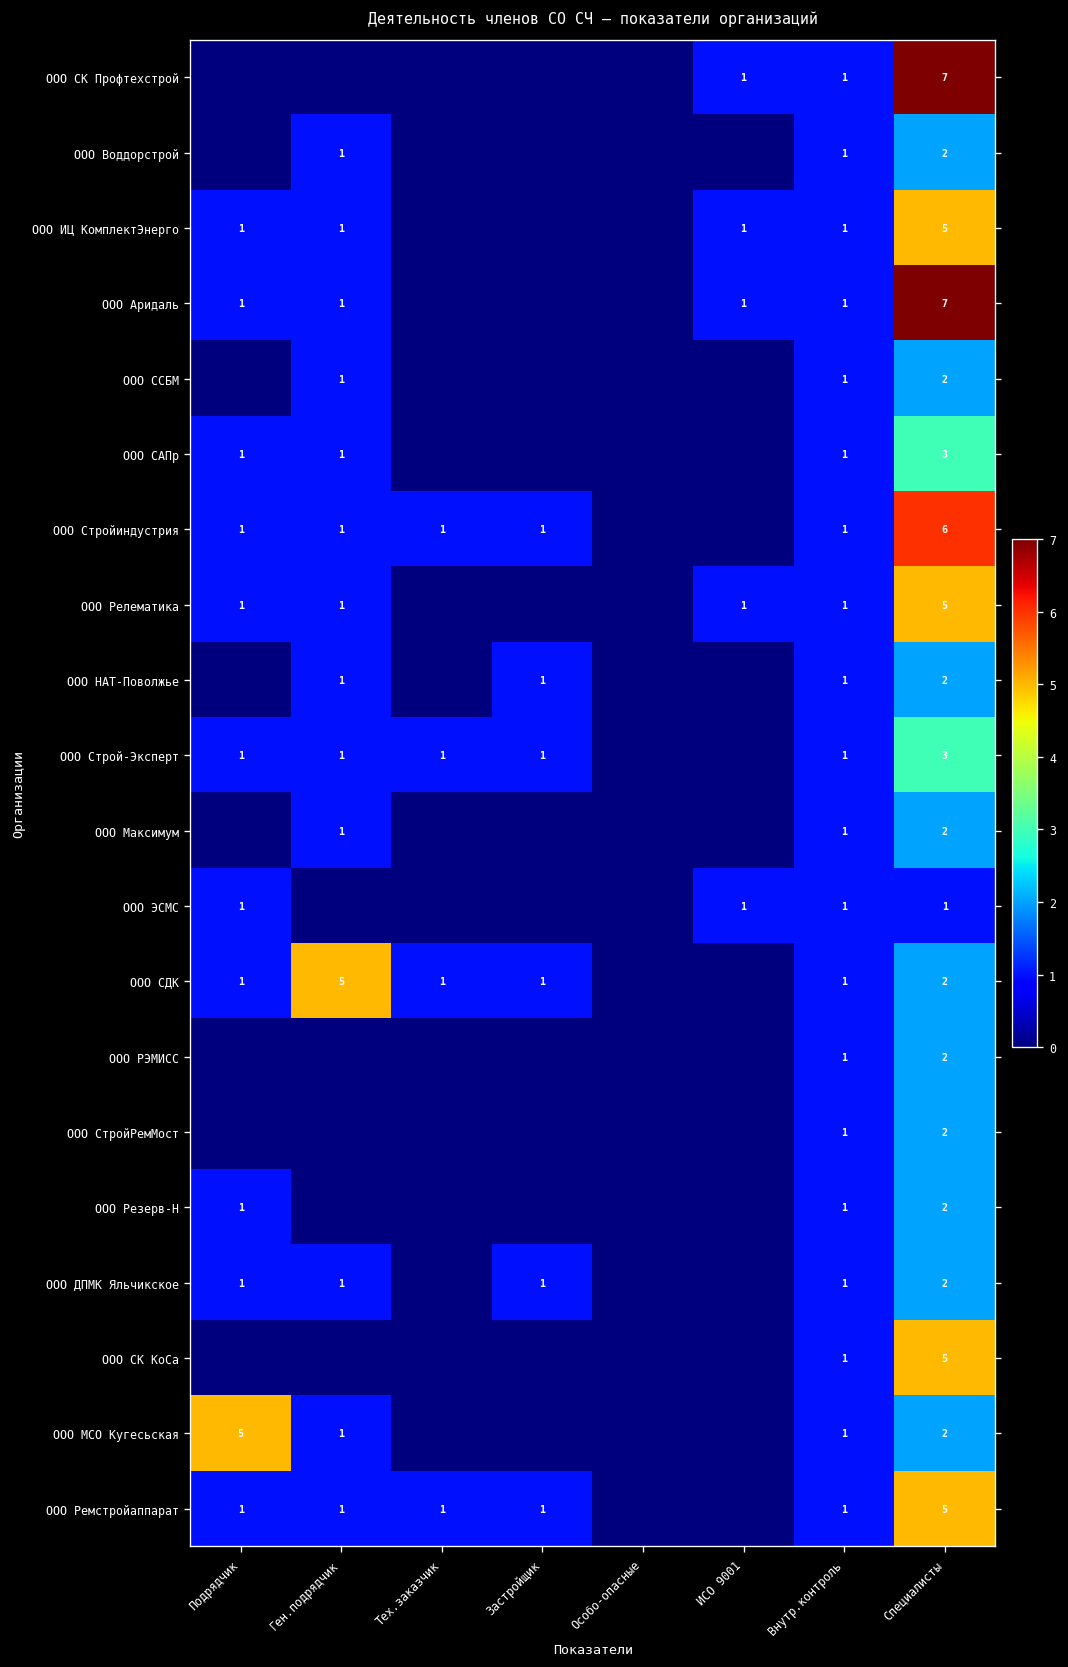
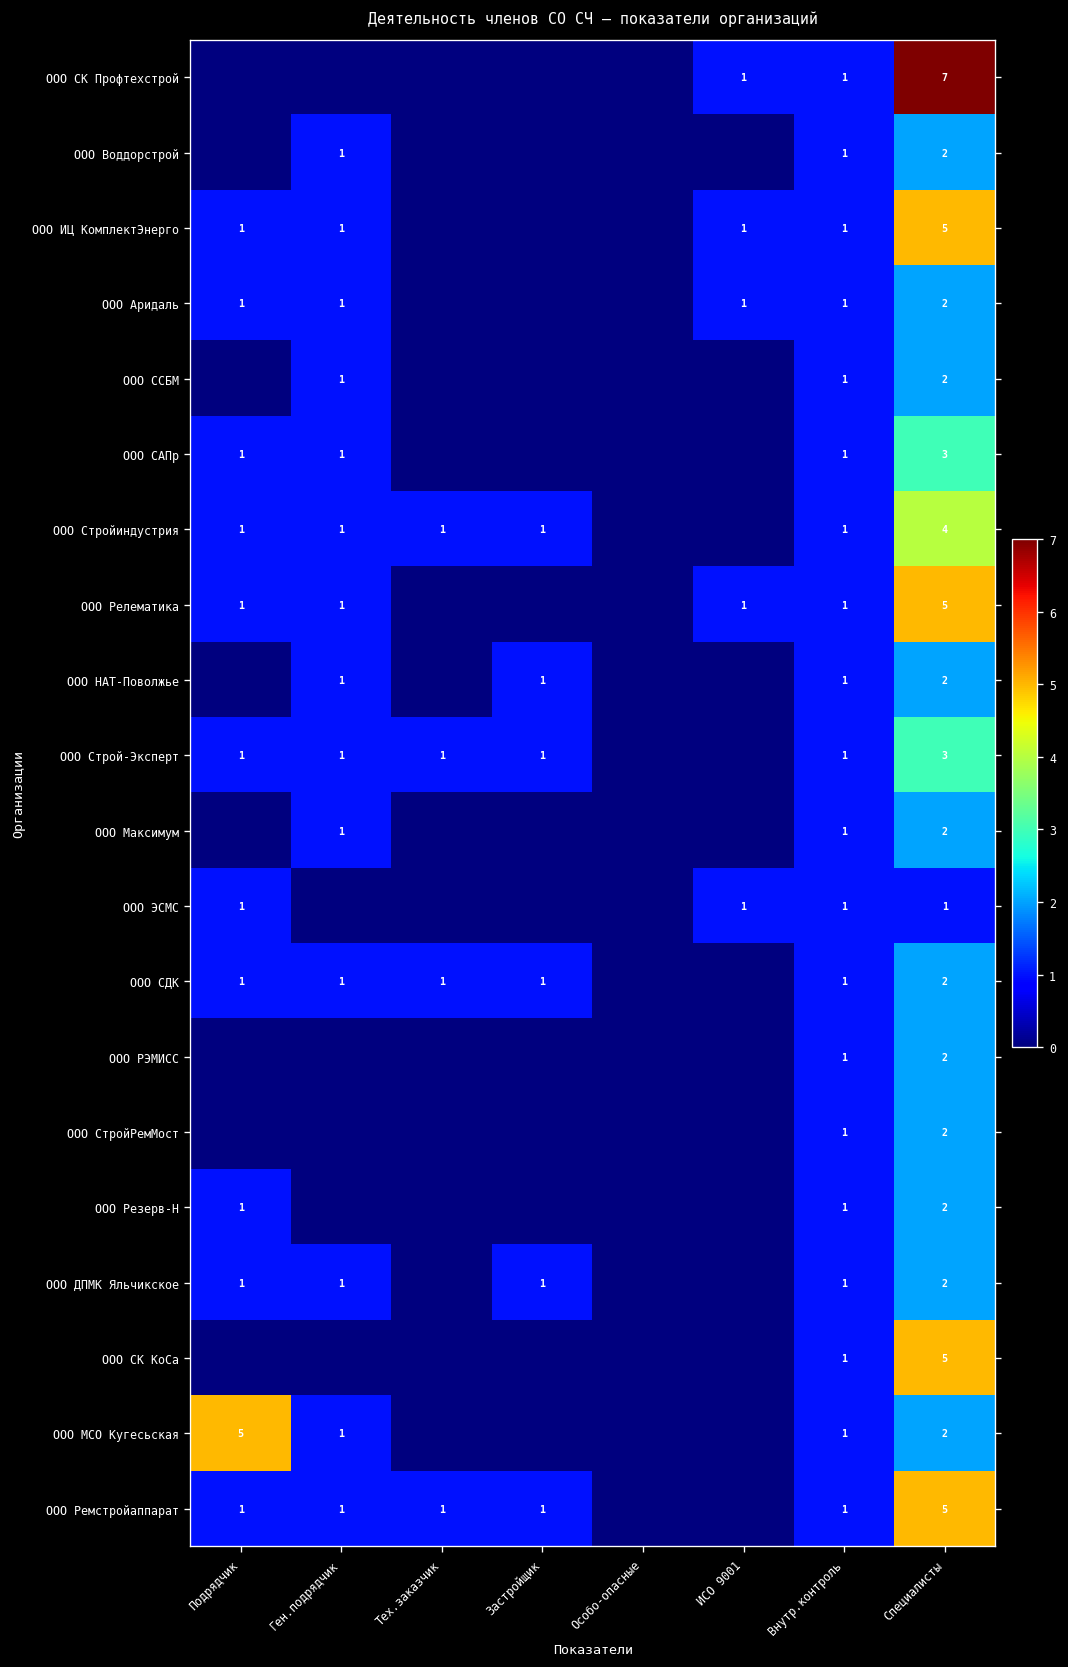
  {
    "ООО СК Профтехстрой": {
      "ИСО 9001": 1,
      "Внутр.контроль": 1,
      "Специалисты": 7
    },
    "ООО Воддорстрой": {
      "Ген.подрядчик": 1,
      "Внутр.контроль": 1,
      "Специалисты": 2
    },
    "ООО ИЦ КомплектЭнерго": {
      "Подрядчик": 1,
      "Ген.подрядчик": 1,
      "ИСО 9001": 1,
      "Внутр.контроль": 1,
      "Специалисты": 5
    },
    "ООО Аридаль": {
      "Подрядчик": 1,
      "Ген.подрядчик": 1,
      "ИСО 9001": 1,
      "Внутр.контроль": 1,
-     "Специалисты": 7
+     "Специалисты": 2
    },
    "ООО ССБМ": {
      "Ген.подрядчик": 1,
      "Внутр.контроль": 1,
      "Специалисты": 2
    },
    "ООО САПр": {
      "Подрядчик": 1,
      "Ген.подрядчик": 1,
      "Внутр.контроль": 1,
      "Специалисты": 3
    },
    "ООО Стройиндустрия": {
      "Подрядчик": 1,
      "Ген.подрядчик": 1,
      "Тех.заказчик": 1,
      "Застройщик": 1,
      "Внутр.контроль": 1,
-     "Специалисты": 6
+     "Специалисты": 4
    },
    "ООО Релематика": {
      "Подрядчик": 1,
      "Ген.подрядчик": 1,
      "ИСО 9001": 1,
      "Внутр.контроль": 1,
      "Специалисты": 5
    },
    "ООО НАТ-Поволжье": {
      "Ген.подрядчик": 1,
      "Застройщик": 1,
      "Внутр.контроль": 1,
      "Специалисты": 2
    },
    "ООО Строй-Эксперт": {
      "Подрядчик": 1,
      "Ген.подрядчик": 1,
      "Тех.заказчик": 1,
      "Застройщик": 1,
      "Внутр.контроль": 1,
      "Специалисты": 3
    },
    "ООО Максимум": {
      "Ген.подрядчик": 1,
      "Внутр.контроль": 1,
      "Специалисты": 2
    },
    "ООО ЭСМС": {
      "Подрядчик": 1,
      "ИСО 9001": 1,
      "Внутр.контроль": 1,
      "Специалисты": 1
    },
    "ООО СДК": {
      "Подрядчик": 1,
-     "Ген.подрядчик": 5,
+     "Ген.подрядчик": 1,
      "Тех.заказчик": 1,
      "Застройщик": 1,
      "Внутр.контроль": 1,
      "Специалисты": 2
    },
    "ООО РЭМИСС": {
      "Внутр.контроль": 1,
      "Специалисты": 2
    },
    "ООО СтройРемМост": {
      "Внутр.контроль": 1,
      "Специалисты": 2
    },
    "ООО Резерв-Н": {
      "Подрядчик": 1,
      "Внутр.контроль": 1,
      "Специалисты": 2
    },
    "ООО ДПМК Яльчикское": {
      "Подрядчик": 1,
      "Ген.подрядчик": 1,
      "Застройщик": 1,
      "Внутр.контроль": 1,
      "Специалисты": 2
    },
    "ООО СК КоСа": {
      "Внутр.контроль": 1,
      "Специалисты": 5
    },
    "ООО МСО Кугесьская": {
      "Подрядчик": 5,
      "Ген.подрядчик": 1,
      "Внутр.контроль": 1,
      "Специалисты": 2
    },
    "ООО Ремстройаппарат": {
      "Подрядчик": 1,
      "Ген.подрядчик": 1,
      "Тех.заказчик": 1,
      "Застройщик": 1,
      "Внутр.контроль": 1,
      "Специалисты": 5
    }
  }
